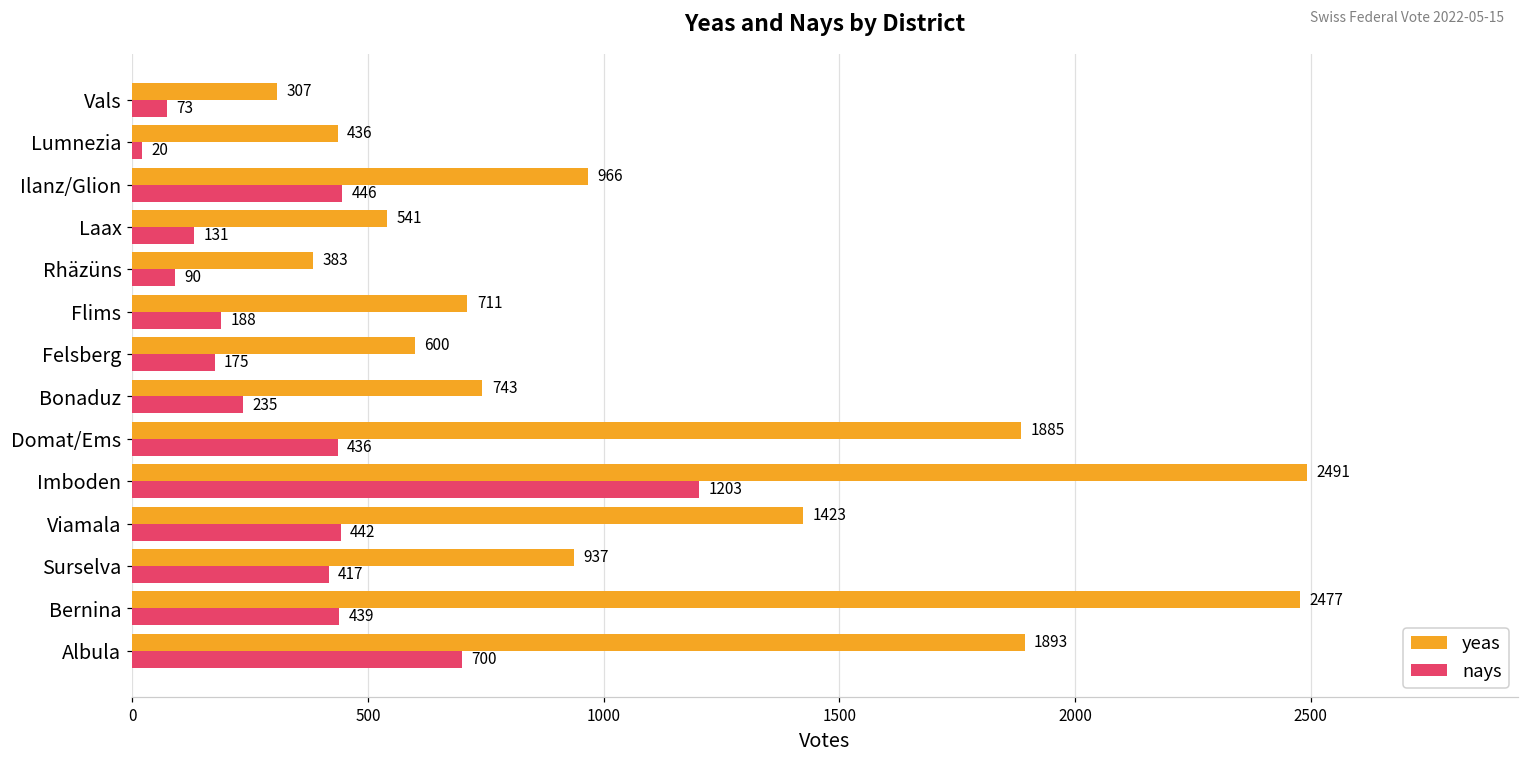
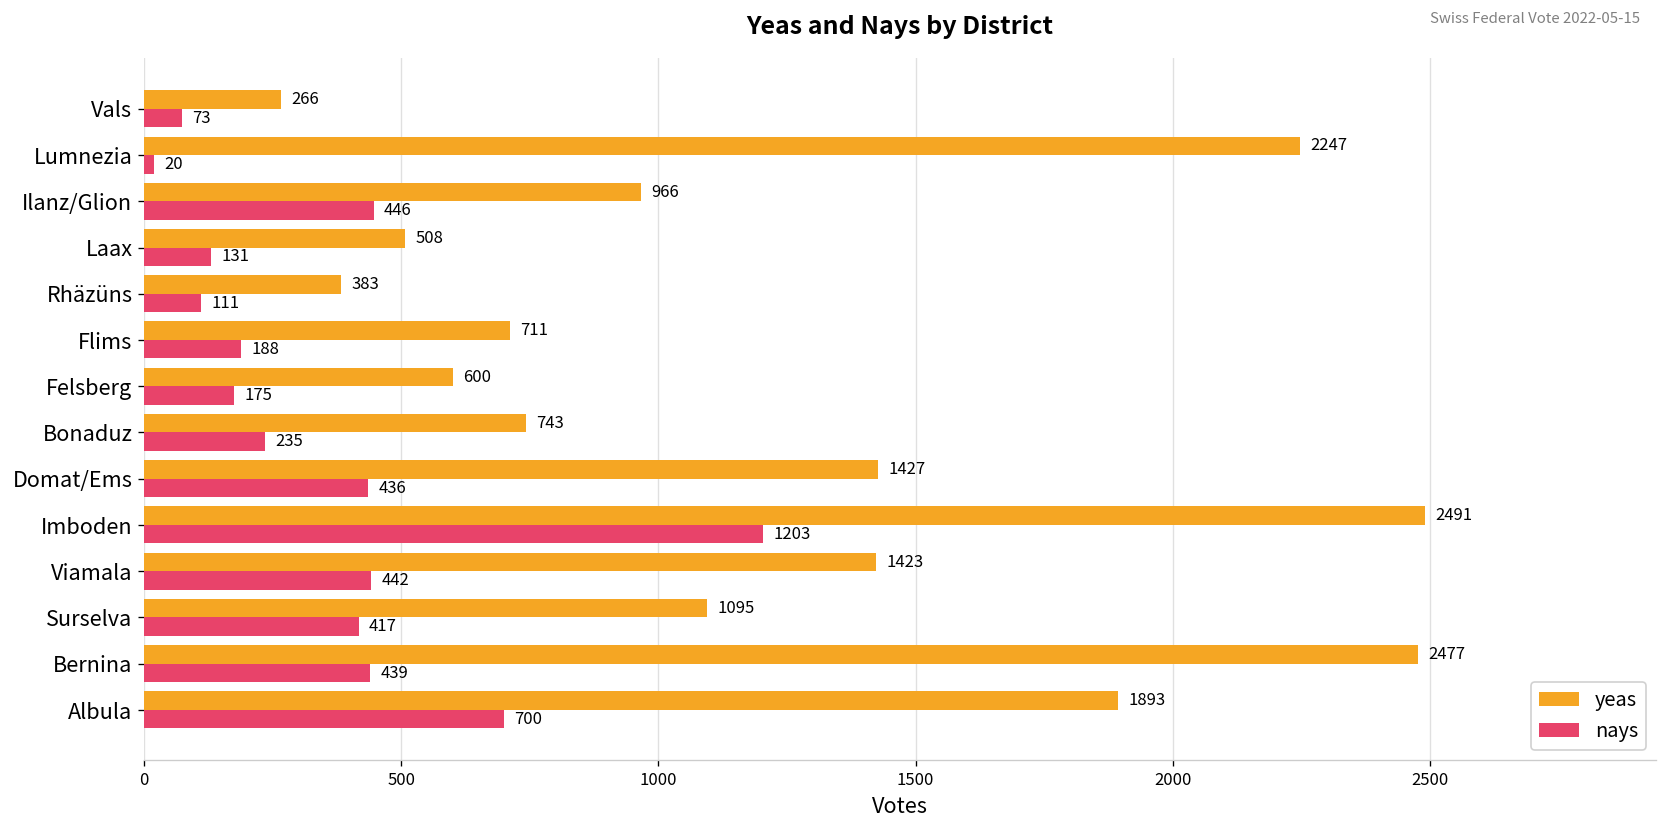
  {
    "yeas": {
-     "Vals": 307,
-     "Lumnezia": 436,
+     "Vals": 266,
+     "Lumnezia": 2247,
      "Ilanz/Glion": 966,
-     "Laax": 541,
+     "Laax": 508,
      "Rhäzüns": 383,
      "Flims": 711,
      "Felsberg": 600,
      "Bonaduz": 743,
-     "Domat/Ems": 1885,
+     "Domat/Ems": 1427,
      "Imboden": 2491,
      "Viamala": 1423,
-     "Surselva": 937,
+     "Surselva": 1095,
      "Bernina": 2477,
      "Albula": 1893
    },
    "nays": {
      "Vals": 73,
      "Lumnezia": 20,
      "Ilanz/Glion": 446,
      "Laax": 131,
-     "Rhäzüns": 90,
+     "Rhäzüns": 111,
      "Flims": 188,
      "Felsberg": 175,
      "Bonaduz": 235,
      "Domat/Ems": 436,
      "Imboden": 1203,
      "Viamala": 442,
      "Surselva": 417,
      "Bernina": 439,
      "Albula": 700
    }
  }
